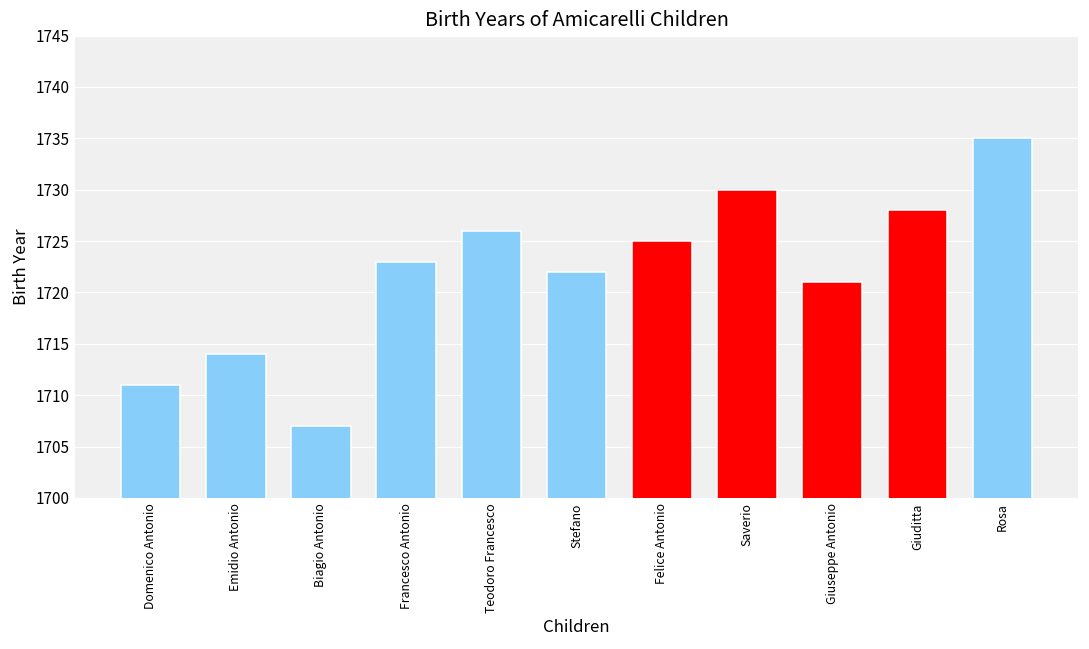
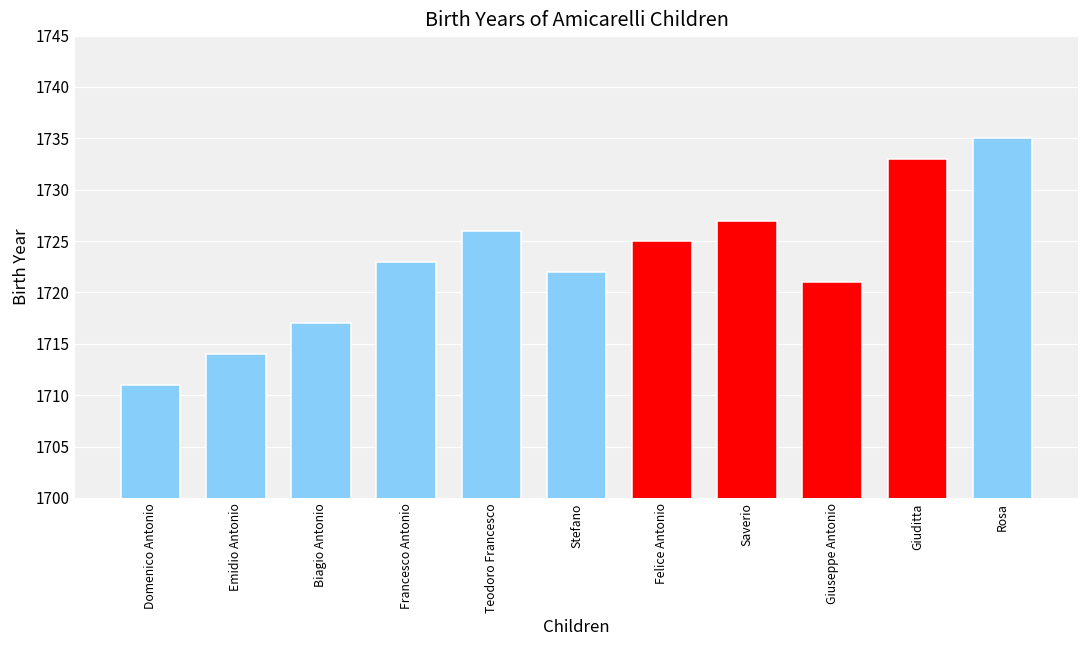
  {
    "Domenico Antonio": 1711,
    "Emidio Antonio": 1714,
-   "Biagio Antonio": 1707,
+   "Biagio Antonio": 1717,
    "Francesco Antonio": 1723,
    "Teodoro Francesco": 1726,
    "Stefano": 1722,
    "Felice Antonio": 1725,
-   "Saverio": 1730,
+   "Saverio": 1727,
    "Giuseppe Antonio": 1721,
-   "Giuditta": 1728,
+   "Giuditta": 1733,
    "Rosa": 1735
  }
